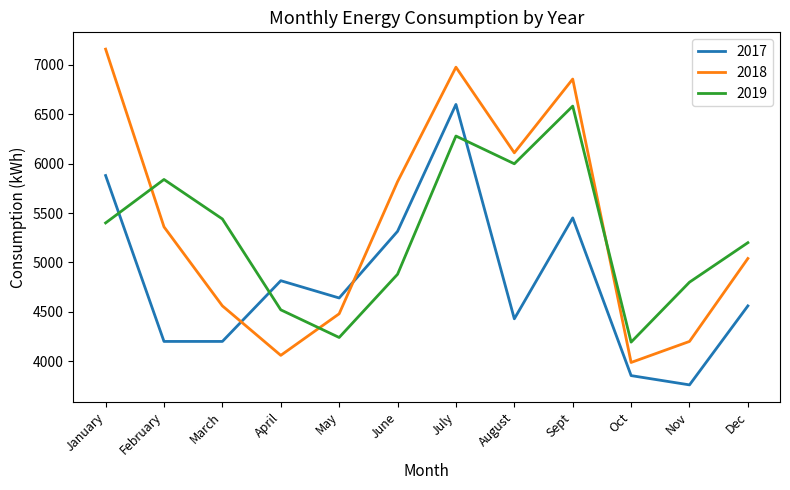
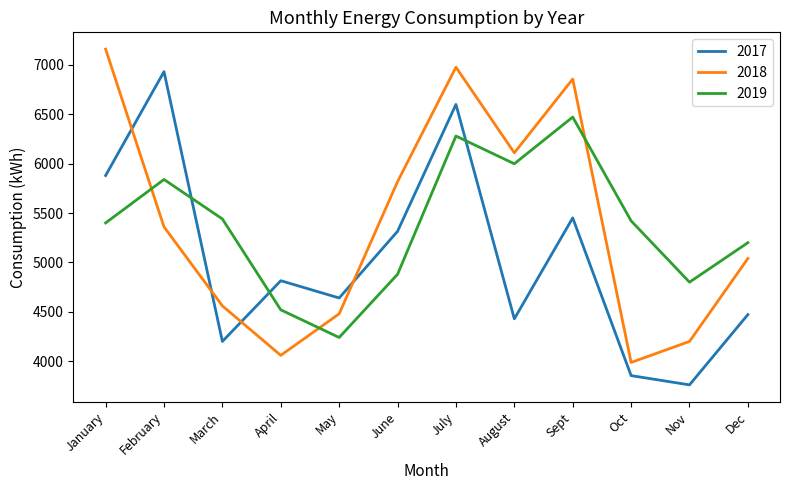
  {
    "2017": {
      "January": 5900,
-     "February": 4200,
+     "February": 6900,
      "March": 4200,
      "April": 4800,
      "May": 4600,
      "June": 5300,
      "July": 6600,
      "August": 4400,
      "Sept": 5500,
      "Oct": 3900,
      "Nov": 3800,
-     "Dec": 4600
+     "Dec": 4500
    },
    "2018": {
      "January": 7200,
      "February": 5400,
      "March": 4600,
      "April": 4100,
      "May": 4500,
      "June": 5800,
      "July": 7000,
      "August": 6100,
      "Sept": 6900,
      "Oct": 4000,
      "Nov": 4200,
      "Dec": 5000
    },
    "2019": {
      "January": 5400,
      "February": 5800,
      "March": 5400,
      "April": 4500,
      "May": 4200,
      "June": 4900,
      "July": 6300,
      "August": 6000,
-     "Sept": 6600,
-     "Oct": 4200,
+     "Sept": 6500,
+     "Oct": 5400,
      "Nov": 4800,
      "Dec": 5200
    }
  }
